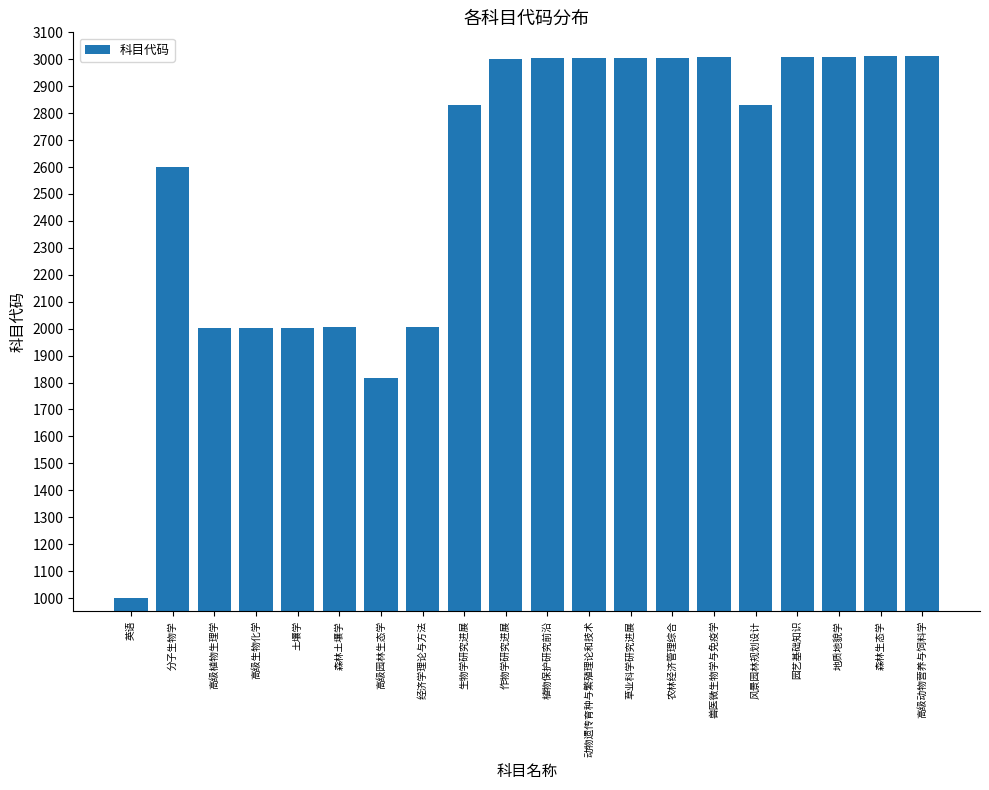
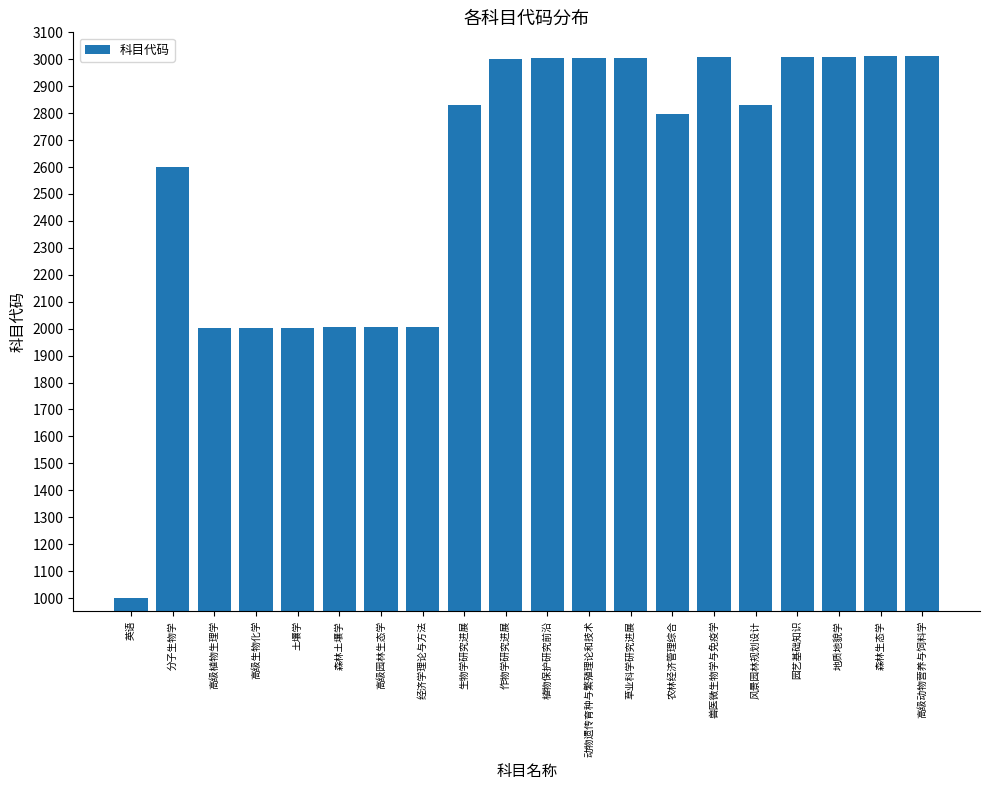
  {
    "英语": 1000,
    "分子生物学": 2600,
    "高级植物生理学": 2000,
    "高级生物化学": 2000,
    "土壤学": 2000,
    "森林土壤学": 2010,
-   "高级园林生态学": 1820,
+   "高级园林生态学": 2010,
    "经济学理论与方法": 2010,
    "生物学研究进展": 2830,
    "作物学研究进展": 3000,
    "植物保护研究前沿": 3000,
    "动物遗传育种与繁殖理论和技术": 3000,
    "草业科学研究进展": 3010,
-   "农林经济管理综合": 3010,
+   "农林经济管理综合": 2800,
    "兽医微生物学与免疫学": 3010,
    "风景园林规划设计": 2830,
    "园艺基础知识": 3010,
    "地质地貌学": 3010,
    "森林生态学": 3010,
    "高级动物营养与饲料学": 3010
  }
